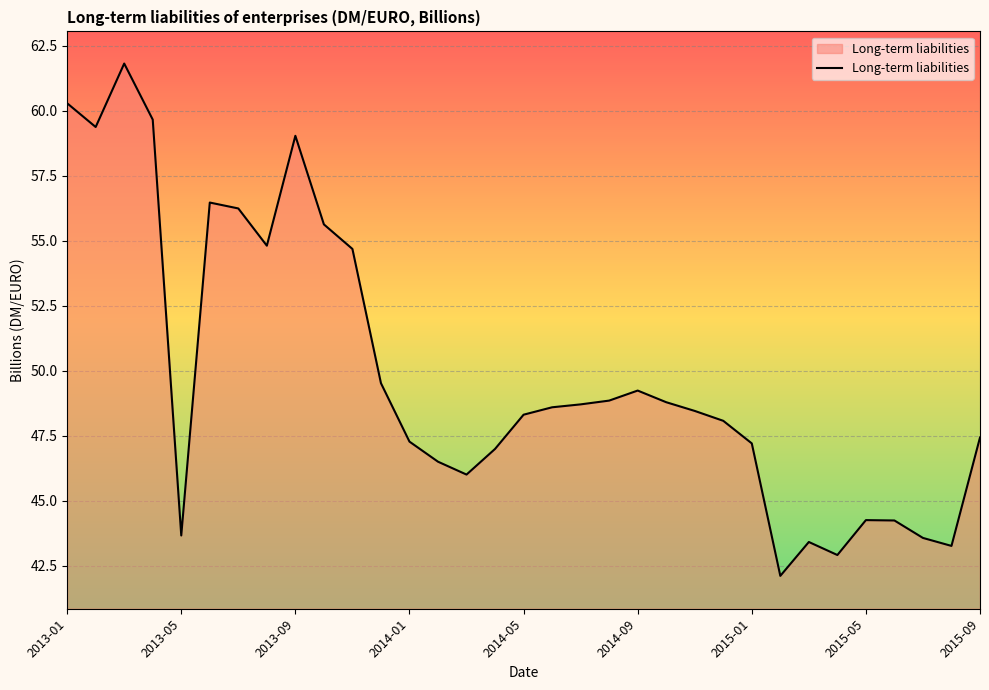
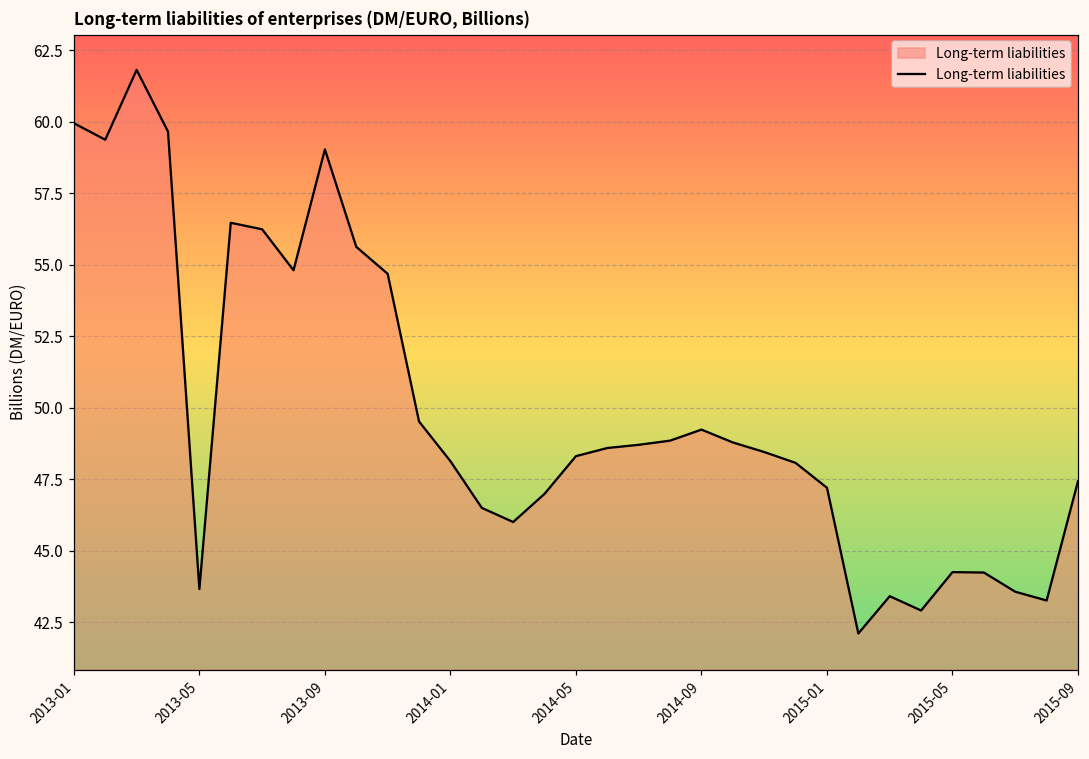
  {
-   "2013-01": 60.3,
+   "2013-01": 59.9,
    "2013-05": 43.7,
    "2013-09": 59.0,
-   "2014-01": 47.3,
+   "2014-01": 48.1,
    "2014-05": 48.3,
    "2014-09": 49.2,
    "2015-01": 47.2,
    "2015-05": 44.3,
    "2015-09": 47.4
  }
